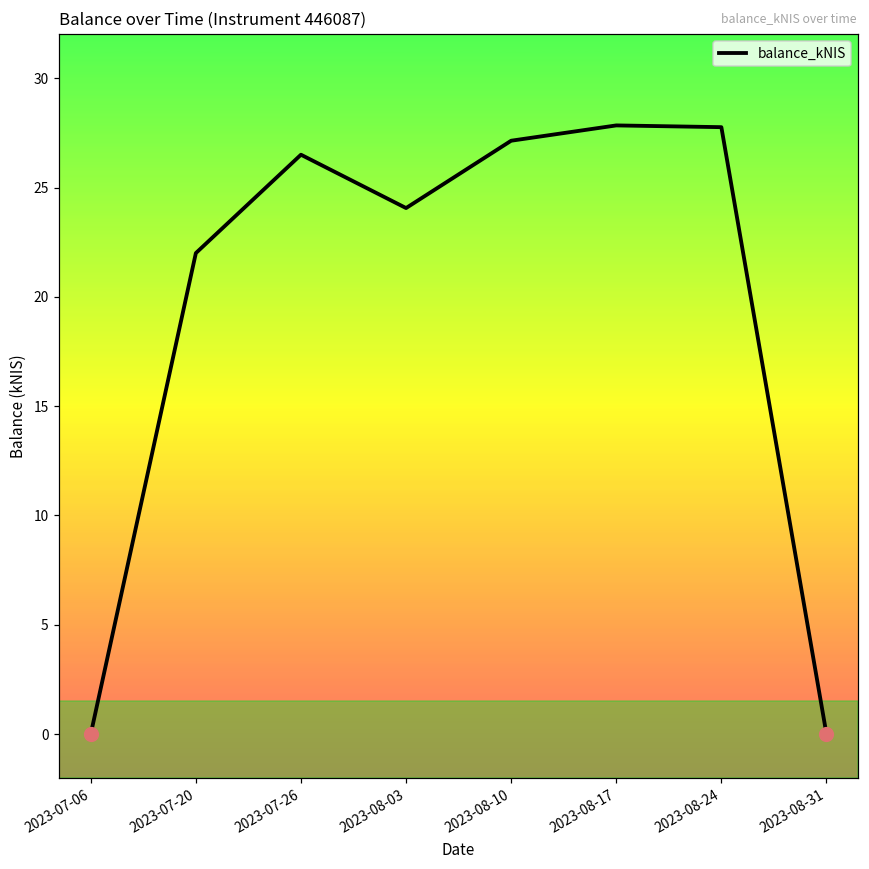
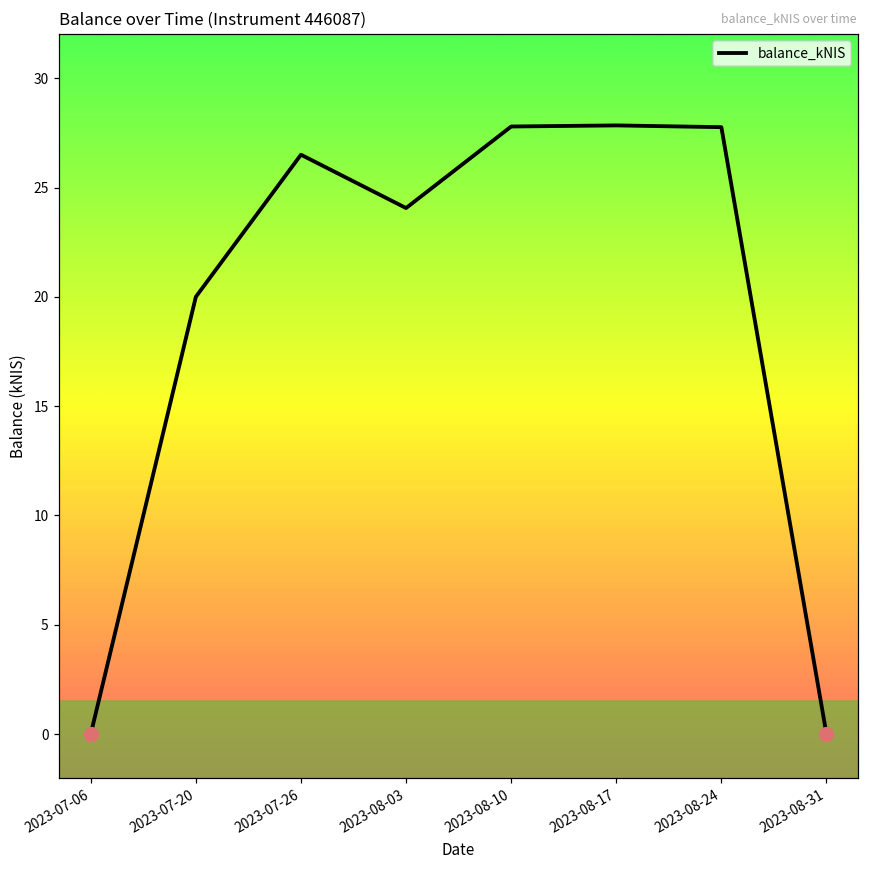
  {
    "balance_kNIS": {
-     "2023-07-20": 22,
+     "2023-07-20": 20,
      "2023-07-26": 26.5,
      "2023-08-03": 24.1,
-     "2023-08-10": 27.1,
+     "2023-08-10": 27.8,
      "2023-08-17": 27.8,
      "2023-08-24": 27.8
    }
  }
